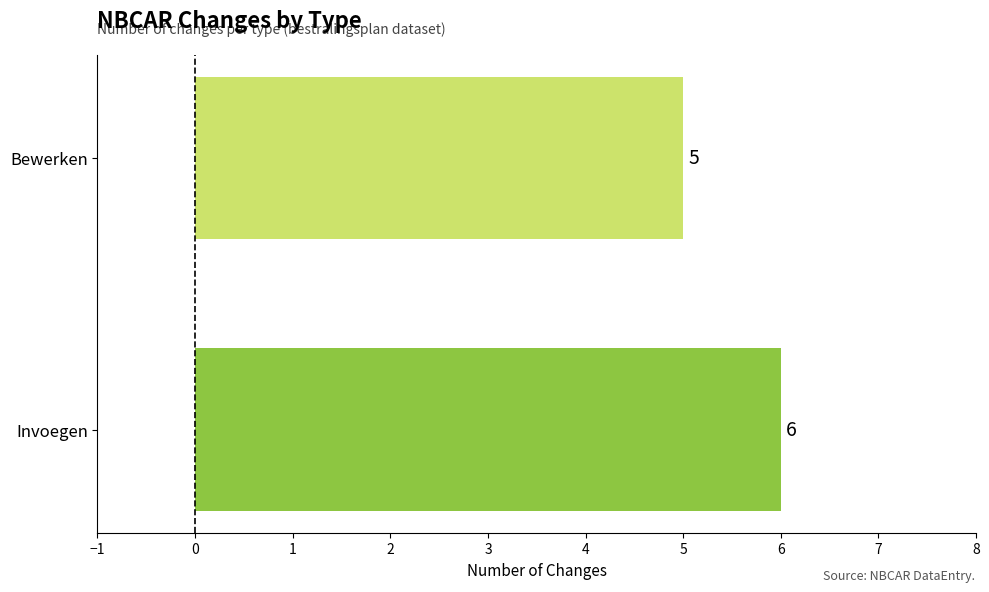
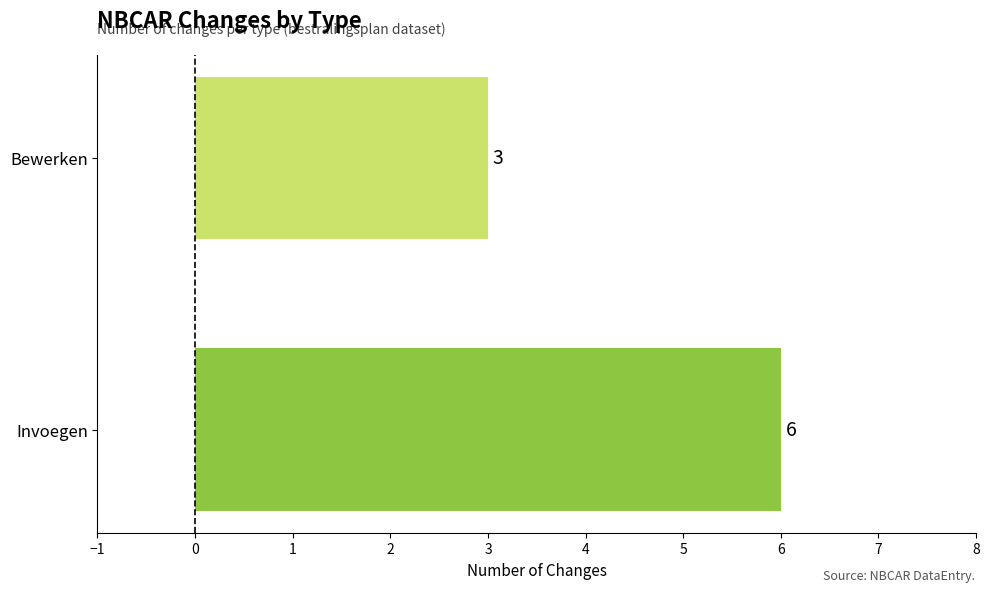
  {
-   "Bewerken": 5,
+   "Bewerken": 3,
    "Invoegen": 6
  }
